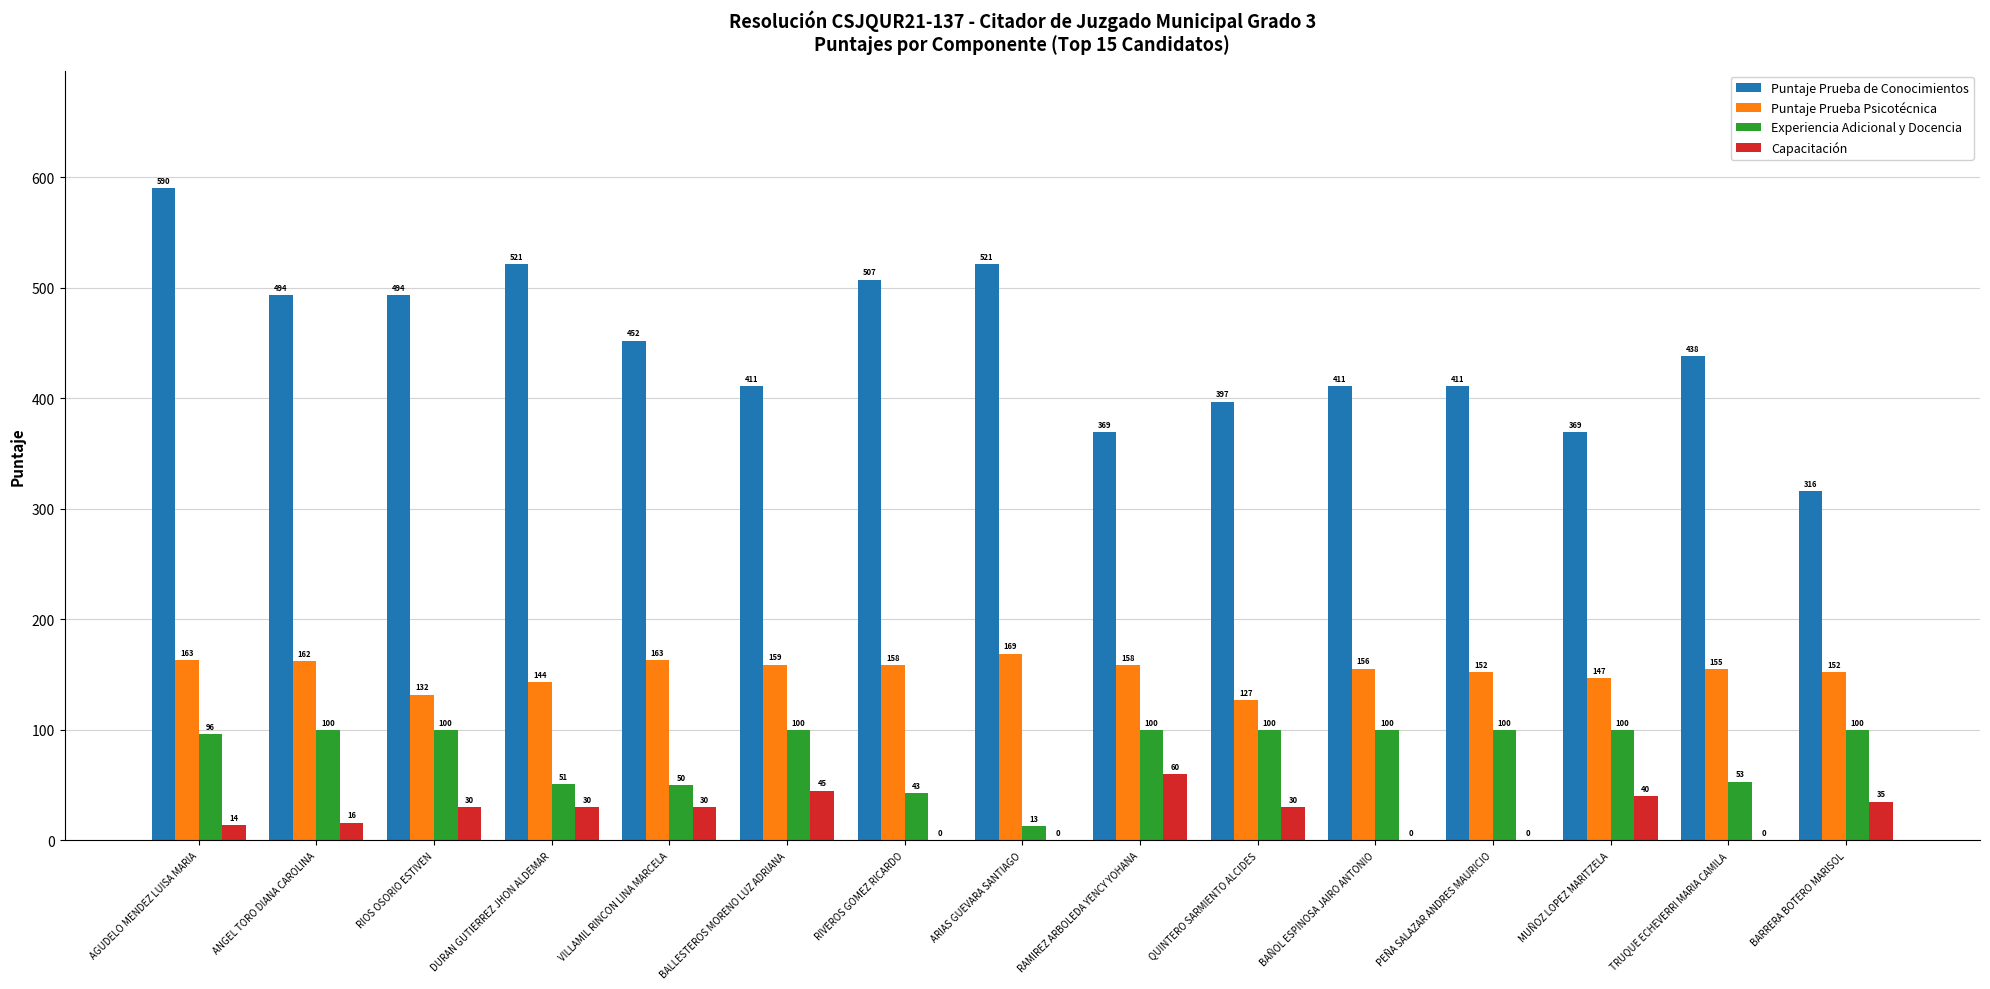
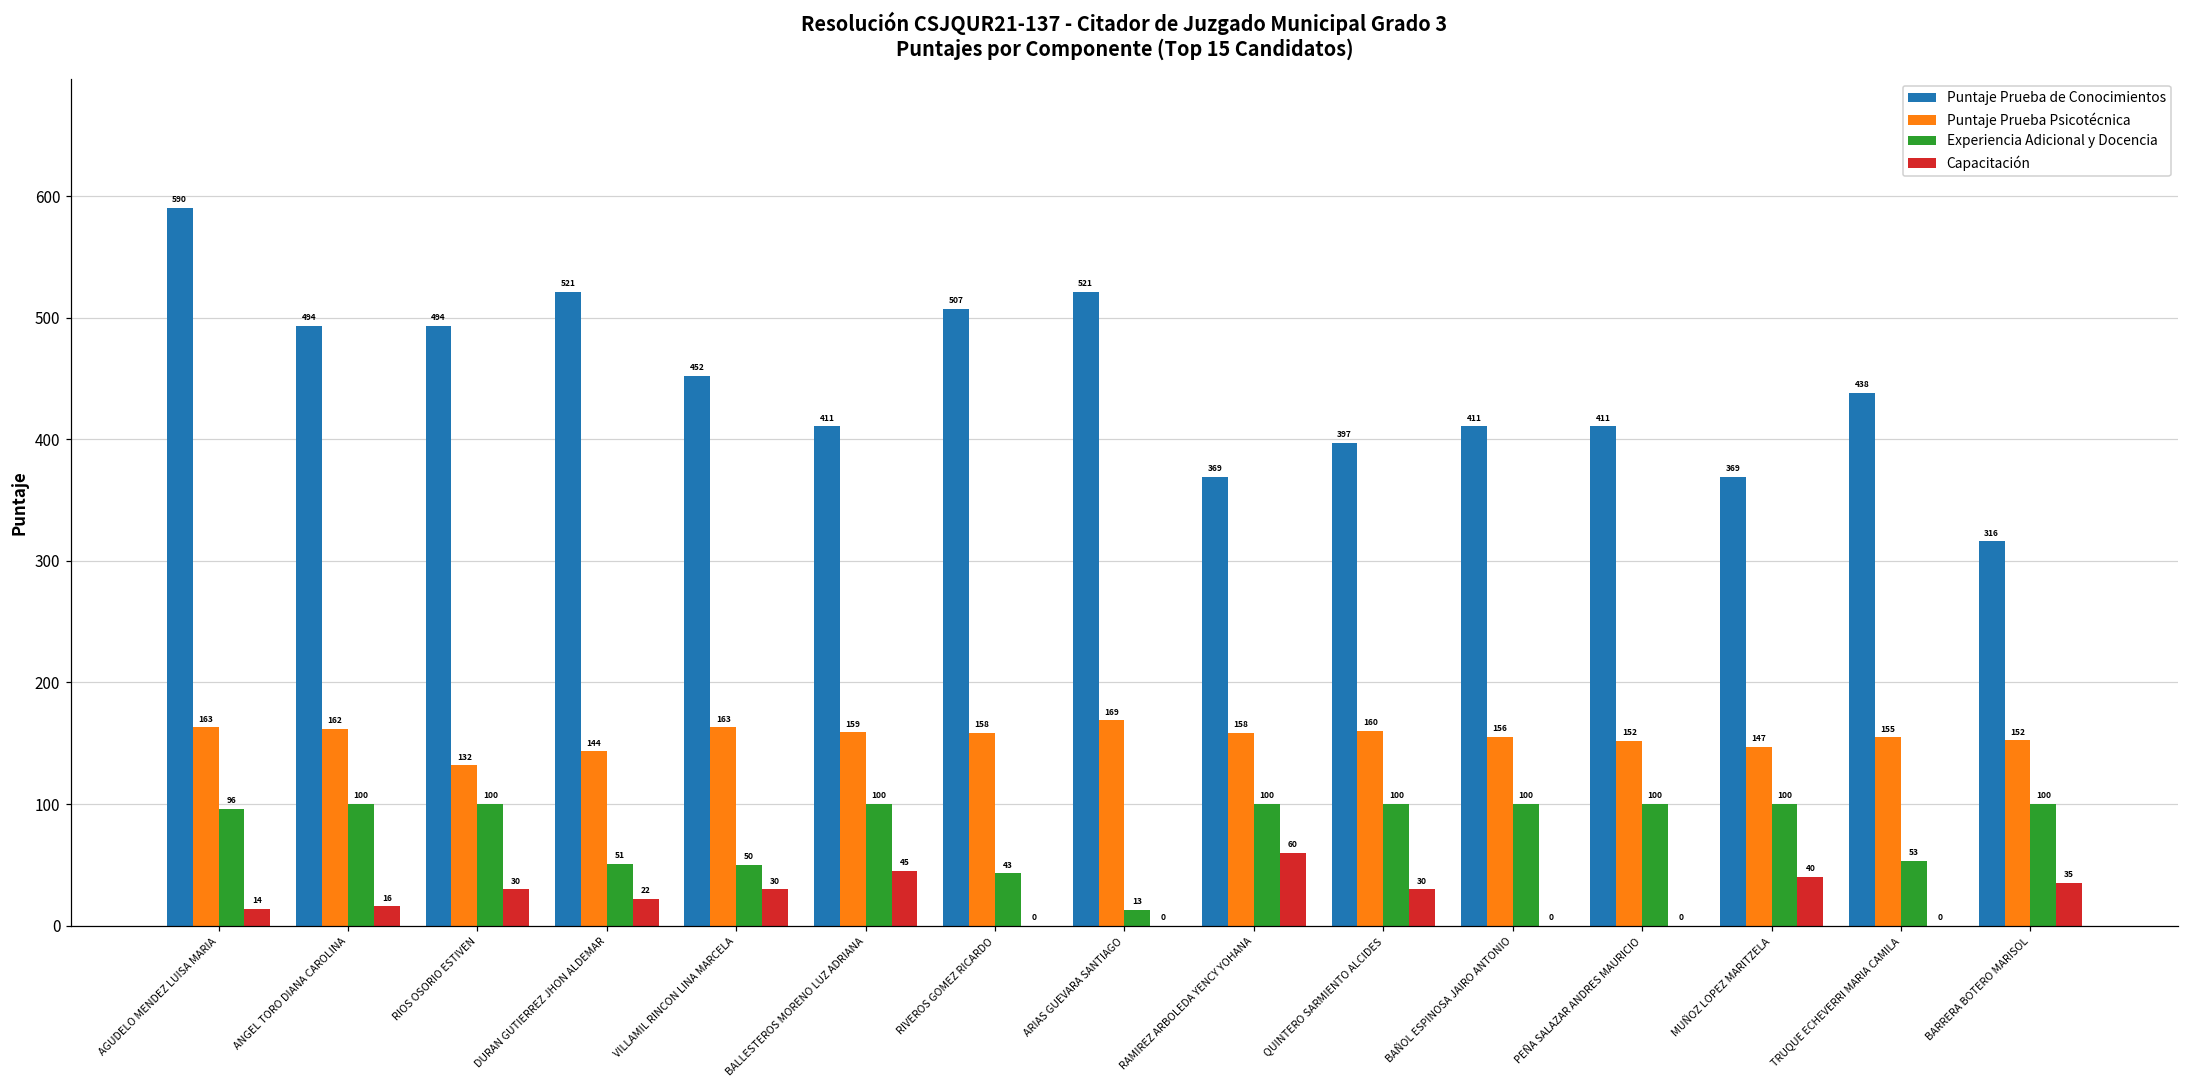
  {
    "Puntaje Prueba de Conocimientos": {
      "AGUDELO MENDEZ LUISA MARIA": 590,
      "ANGEL TORO DIANA CAROLINA": 494,
      "RIOS OSORIO ESTIVEN": 494,
      "DURAN GUTIERREZ JHON ALDEMAR": 521,
      "VILLAMIL RINCON LINA MARCELA": 452,
      "BALLESTEROS MORENO LUZ ADRIANA": 411,
      "RIVEROS GOMEZ RICARDO": 507,
      "ARIAS GUEVARA SANTIAGO": 521,
      "RAMIREZ ARBOLEDA YENCY YOHANA": 369,
      "QUINTERO SARMIENTO ALCIDES": 397,
      "BAÑOL ESPINOSA JAIRO ANTONIO": 411,
      "PEÑA SALAZAR ANDRES MAURICIO": 411,
      "MUÑOZ LOPEZ MARITZELA": 369,
      "TRUQUE ECHEVERRI MARIA CAMILA": 438,
      "BARRERA BOTERO MARISOL": 316
    },
    "Puntaje Prueba Psicotécnica": {
      "AGUDELO MENDEZ LUISA MARIA": 163,
      "ANGEL TORO DIANA CAROLINA": 162,
      "RIOS OSORIO ESTIVEN": 132,
      "DURAN GUTIERREZ JHON ALDEMAR": 144,
      "VILLAMIL RINCON LINA MARCELA": 163,
      "BALLESTEROS MORENO LUZ ADRIANA": 159,
      "RIVEROS GOMEZ RICARDO": 158,
      "ARIAS GUEVARA SANTIAGO": 169,
      "RAMIREZ ARBOLEDA YENCY YOHANA": 158,
-     "QUINTERO SARMIENTO ALCIDES": 127,
+     "QUINTERO SARMIENTO ALCIDES": 160,
      "BAÑOL ESPINOSA JAIRO ANTONIO": 156,
      "PEÑA SALAZAR ANDRES MAURICIO": 152,
      "MUÑOZ LOPEZ MARITZELA": 147,
      "TRUQUE ECHEVERRI MARIA CAMILA": 155,
      "BARRERA BOTERO MARISOL": 152
    },
    "Experiencia Adicional y Docencia": {
      "AGUDELO MENDEZ LUISA MARIA": 96,
      "ANGEL TORO DIANA CAROLINA": 100,
      "RIOS OSORIO ESTIVEN": 100,
      "DURAN GUTIERREZ JHON ALDEMAR": 51,
      "VILLAMIL RINCON LINA MARCELA": 50,
      "BALLESTEROS MORENO LUZ ADRIANA": 100,
      "RIVEROS GOMEZ RICARDO": 43,
      "ARIAS GUEVARA SANTIAGO": 13,
      "RAMIREZ ARBOLEDA YENCY YOHANA": 100,
      "QUINTERO SARMIENTO ALCIDES": 100,
      "BAÑOL ESPINOSA JAIRO ANTONIO": 100,
      "PEÑA SALAZAR ANDRES MAURICIO": 100,
      "MUÑOZ LOPEZ MARITZELA": 100,
      "TRUQUE ECHEVERRI MARIA CAMILA": 53,
      "BARRERA BOTERO MARISOL": 100
    },
    "Capacitación": {
      "AGUDELO MENDEZ LUISA MARIA": 14,
      "ANGEL TORO DIANA CAROLINA": 16,
      "RIOS OSORIO ESTIVEN": 30,
-     "DURAN GUTIERREZ JHON ALDEMAR": 30,
+     "DURAN GUTIERREZ JHON ALDEMAR": 22,
      "VILLAMIL RINCON LINA MARCELA": 30,
      "BALLESTEROS MORENO LUZ ADRIANA": 45,
      "RIVEROS GOMEZ RICARDO": 0,
      "ARIAS GUEVARA SANTIAGO": 0,
      "RAMIREZ ARBOLEDA YENCY YOHANA": 60,
      "QUINTERO SARMIENTO ALCIDES": 30,
      "BAÑOL ESPINOSA JAIRO ANTONIO": 0,
      "PEÑA SALAZAR ANDRES MAURICIO": 0,
      "MUÑOZ LOPEZ MARITZELA": 40,
      "TRUQUE ECHEVERRI MARIA CAMILA": 0,
      "BARRERA BOTERO MARISOL": 35
    }
  }
